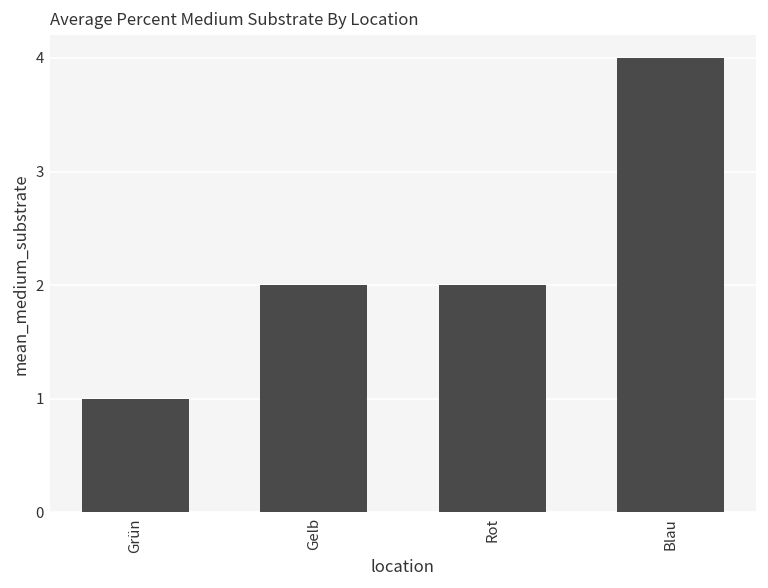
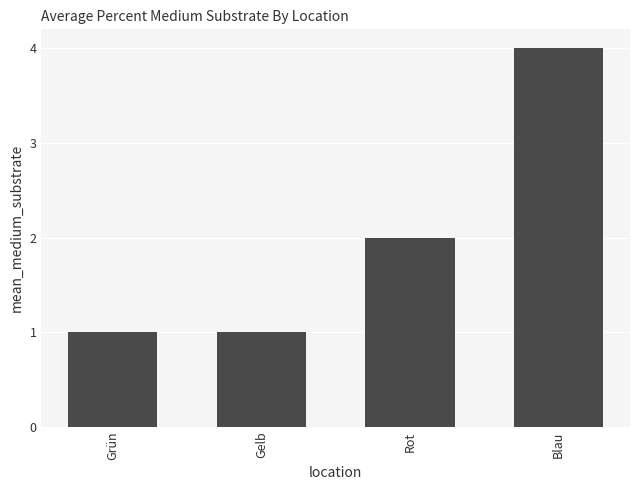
  {
    "Grün": 1,
-   "Gelb": 2,
+   "Gelb": 1,
    "Rot": 2,
    "Blau": 4
  }
